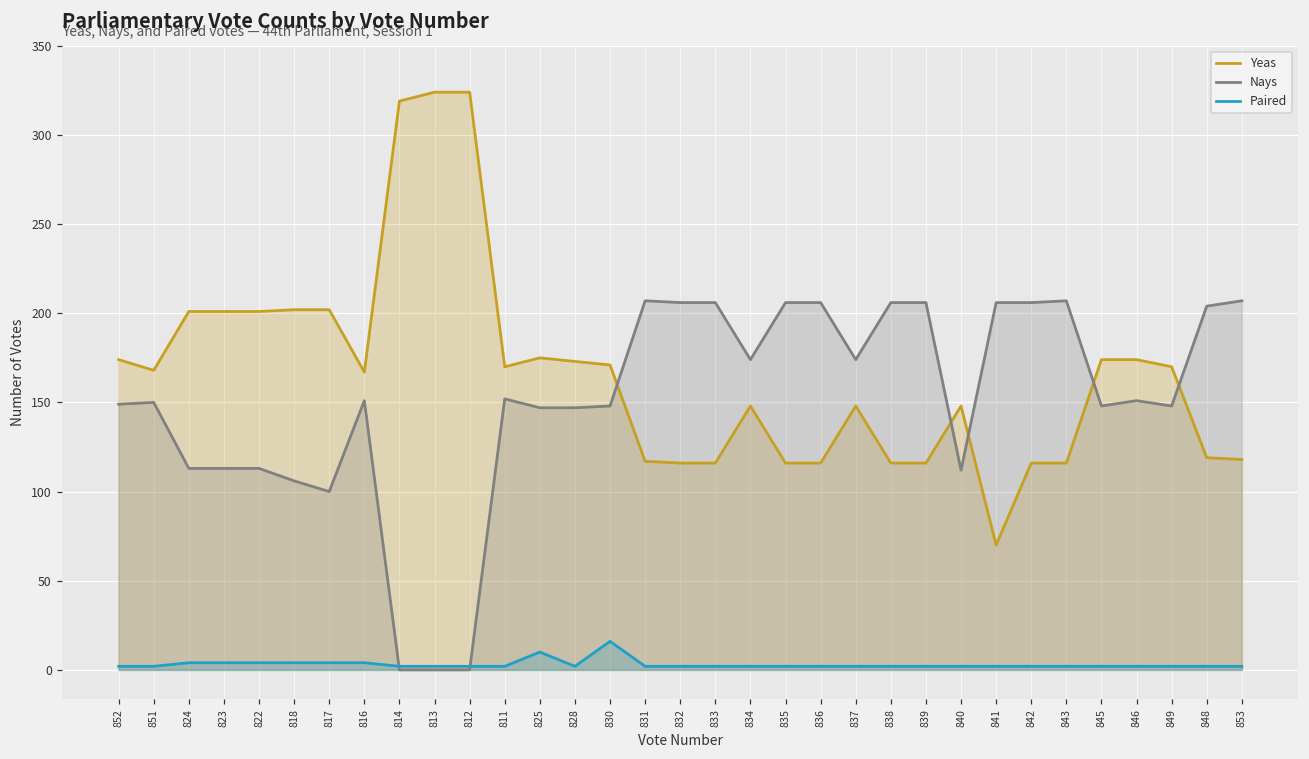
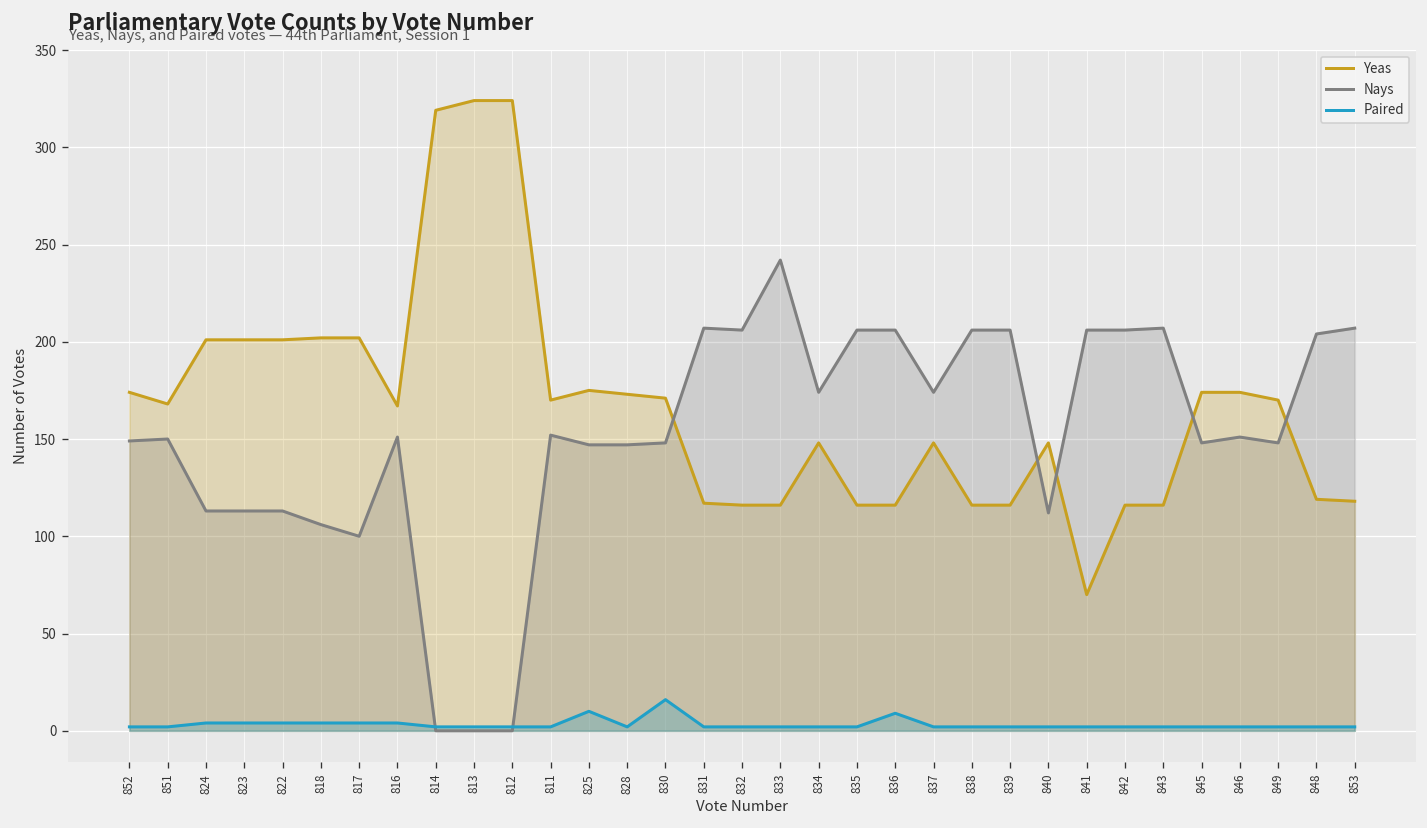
  {
    "Yeas": {
      "852": 174,
      "851": 168,
      "824": 201,
      "823": 201,
      "822": 201,
      "818": 202,
      "817": 202,
      "816": 167,
      "814": 319,
      "813": 324,
      "812": 324,
      "811": 170,
      "825": 175,
      "828": 173,
      "830": 171,
      "831": 117,
      "832": 116,
      "833": 116,
      "834": 148,
      "835": 116,
      "836": 116,
      "837": 148,
      "838": 116,
      "839": 116,
      "840": 148,
      "841": 70,
      "842": 116,
      "843": 116,
      "845": 174,
      "846": 174,
      "849": 170,
      "848": 119,
      "853": 118
    },
    "Nays": {
      "852": 149,
      "851": 150,
      "824": 113,
      "823": 113,
      "822": 113,
      "818": 106,
      "817": 100,
      "816": 151,
      "814": 0,
      "813": 0,
      "812": 0,
      "811": 152,
      "825": 147,
      "828": 147,
      "830": 148,
      "831": 207,
      "832": 206,
-     "833": 206,
+     "833": 242,
      "834": 174,
      "835": 206,
      "836": 206,
      "837": 174,
      "838": 206,
      "839": 206,
      "840": 112,
      "841": 206,
      "842": 206,
      "843": 207,
      "845": 148,
      "846": 151,
      "849": 148,
      "848": 204,
      "853": 207
    },
    "Paired": {
      "852": 2,
      "851": 2,
      "824": 4,
      "823": 4,
      "822": 4,
      "818": 4,
      "817": 4,
      "816": 4,
      "814": 2,
      "813": 2,
      "812": 2,
      "811": 2,
      "825": 10,
      "828": 2,
      "830": 16,
      "831": 2,
      "832": 2,
      "833": 2,
      "834": 2,
      "835": 2,
-     "836": 2,
+     "836": 9,
      "837": 2,
      "838": 2,
      "839": 2,
      "840": 2,
      "841": 2,
      "842": 2,
      "843": 2,
      "845": 2,
      "846": 2,
      "849": 2,
      "848": 2,
      "853": 2
    }
  }
